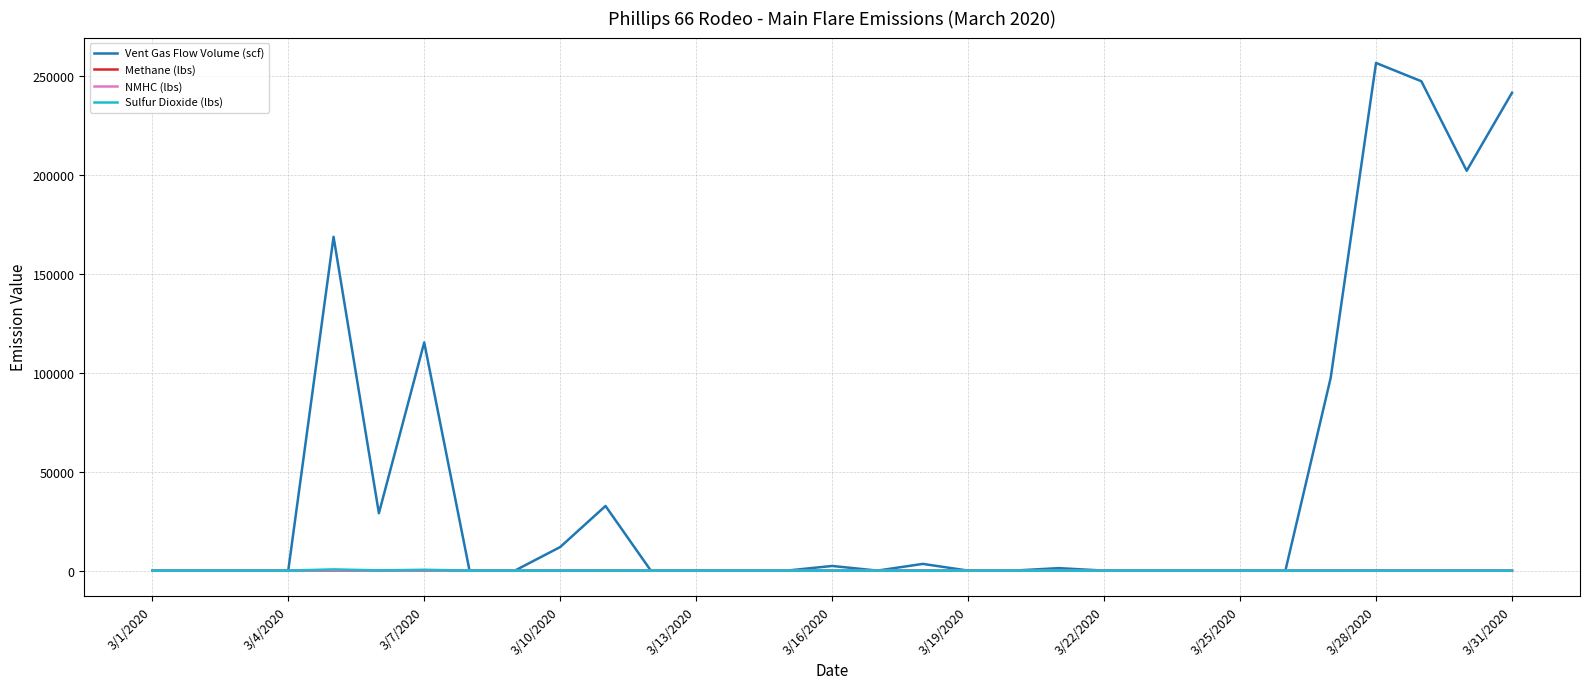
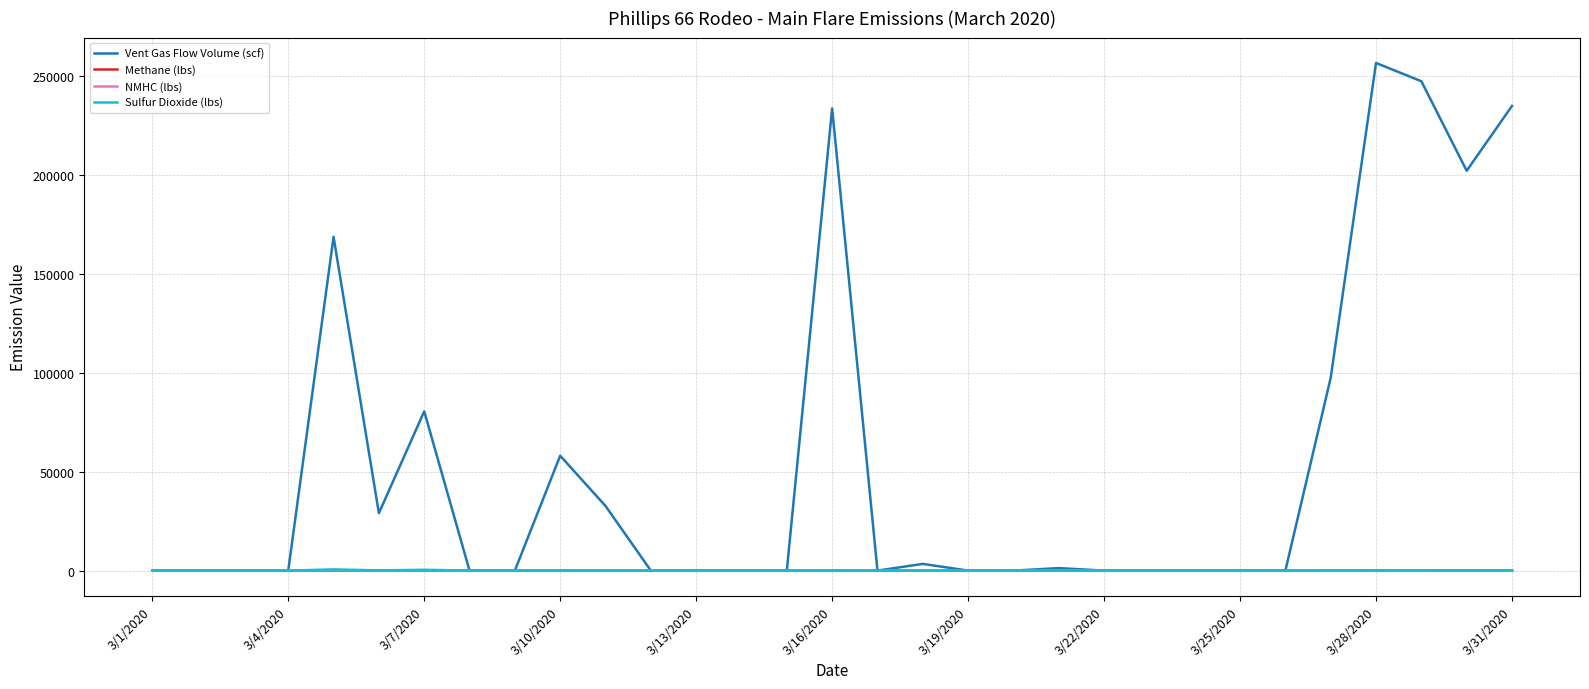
  {
    "Vent Gas Flow Volume (scf)": {
-     "3/7/2020": 115000,
-     "3/10/2020": 12000,
-     "3/16/2020": 2000,
+     "3/7/2020": 80000,
+     "3/10/2020": 58000,
+     "3/16/2020": 233000,
      "3/28/2020": 256000,
-     "3/31/2020": 241000
+     "3/31/2020": 235000
    }
  }
